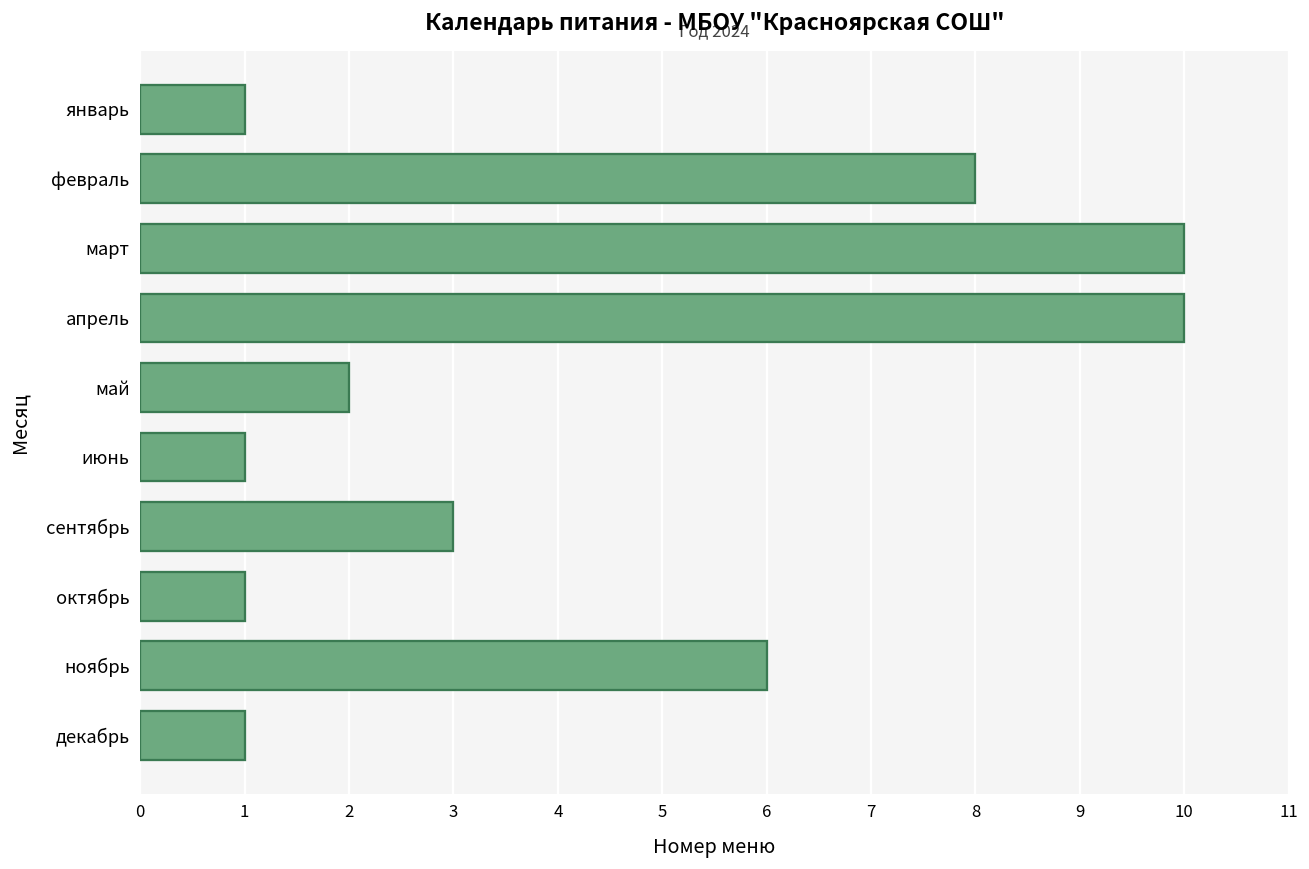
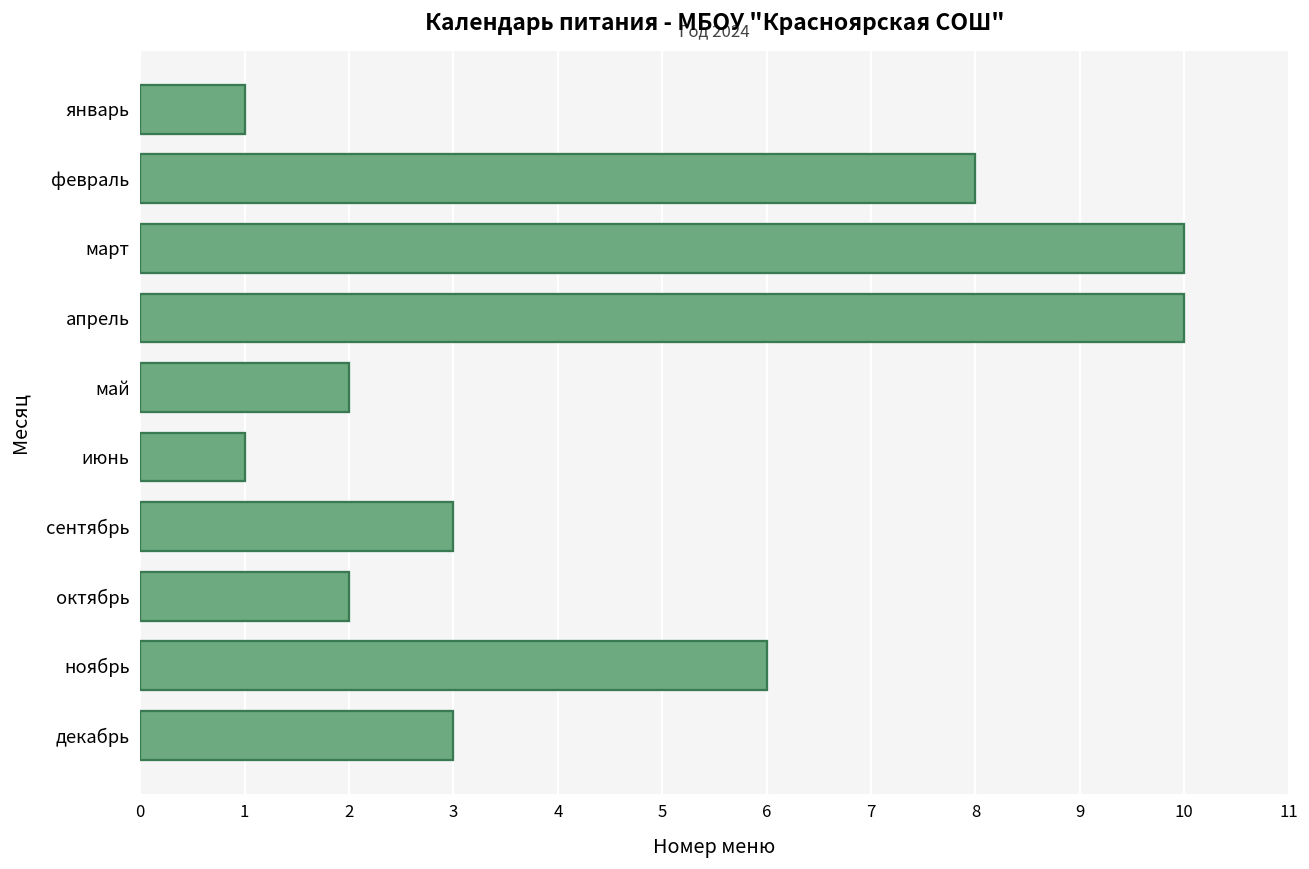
  {
    "январь": 1,
    "февраль": 8,
    "март": 10,
    "апрель": 10,
    "май": 2,
    "июнь": 1,
    "сентябрь": 3,
-   "октябрь": 1,
+   "октябрь": 2,
    "ноябрь": 6,
-   "декабрь": 1
+   "декабрь": 3
  }
